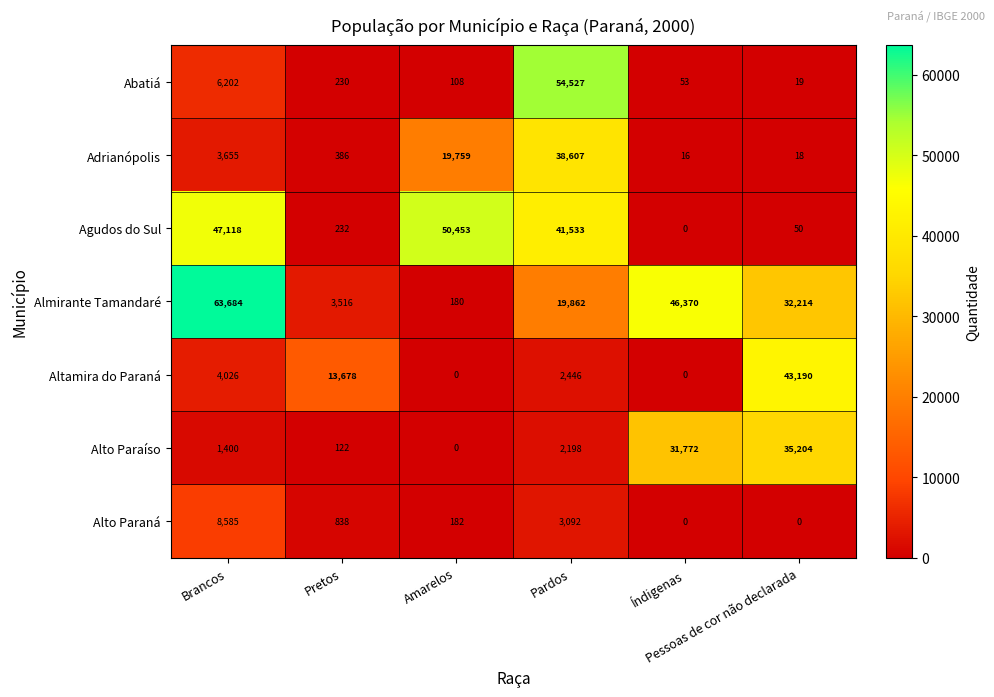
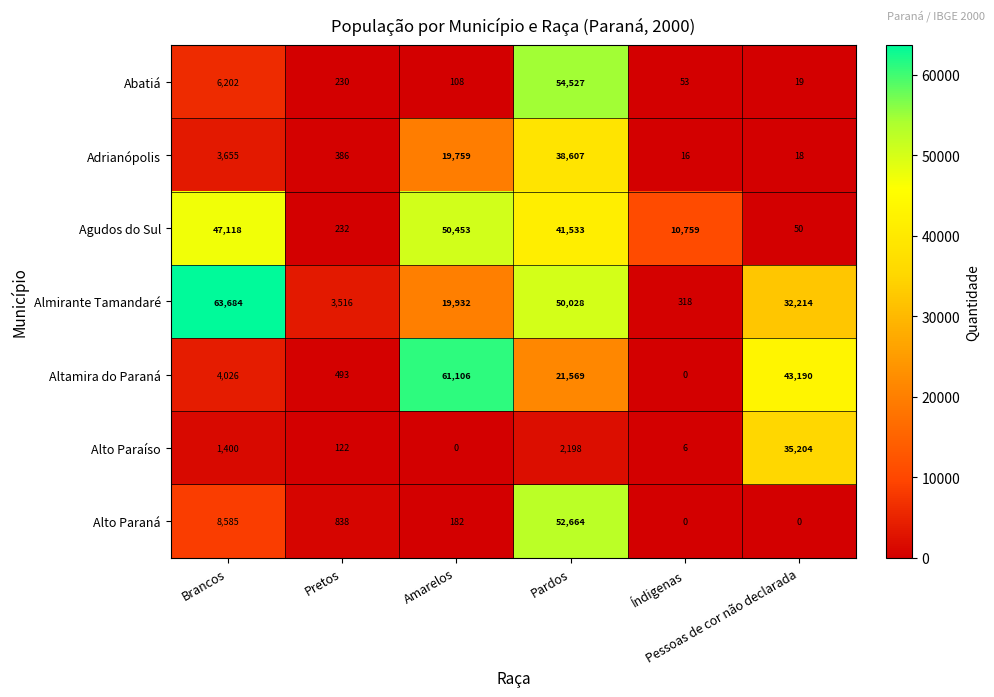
  {
    "Abatiá": {
      "Brancos": "6,202",
      "Pretos": "230",
      "Amarelos": "108",
      "Pardos": "54,527",
      "Índigenas": "53",
      "Pessoas de cor não declarada": "19"
    },
    "Adrianópolis": {
      "Brancos": "3,655",
      "Pretos": "386",
      "Amarelos": "19,759",
      "Pardos": "38,607",
      "Índigenas": "16",
      "Pessoas de cor não declarada": "18"
    },
    "Agudos do Sul": {
      "Brancos": "47,118",
      "Pretos": "232",
      "Amarelos": "50,453",
      "Pardos": "41,533",
-     "Índigenas": "0",
+     "Índigenas": "10,759",
      "Pessoas de cor não declarada": "50"
    },
    "Almirante Tamandaré": {
      "Brancos": "63,684",
      "Pretos": "3,516",
-     "Amarelos": "180",
-     "Pardos": "19,862",
-     "Índigenas": "46,370",
+     "Amarelos": "19,932",
+     "Pardos": "50,028",
+     "Índigenas": "318",
      "Pessoas de cor não declarada": "32,214"
    },
    "Altamira do Paraná": {
      "Brancos": "4,026",
-     "Pretos": "13,678",
-     "Amarelos": "0",
-     "Pardos": "2,446",
+     "Pretos": "493",
+     "Amarelos": "61,106",
+     "Pardos": "21,569",
      "Índigenas": "0",
      "Pessoas de cor não declarada": "43,190"
    },
    "Alto Paraíso": {
      "Brancos": "1,400",
      "Pretos": "122",
      "Amarelos": "0",
      "Pardos": "2,198",
-     "Índigenas": "31,772",
+     "Índigenas": "6",
      "Pessoas de cor não declarada": "35,204"
    },
    "Alto Paraná": {
      "Brancos": "8,585",
      "Pretos": "838",
      "Amarelos": "182",
-     "Pardos": "3,092",
+     "Pardos": "52,664",
      "Índigenas": "0",
      "Pessoas de cor não declarada": "0"
    }
  }
